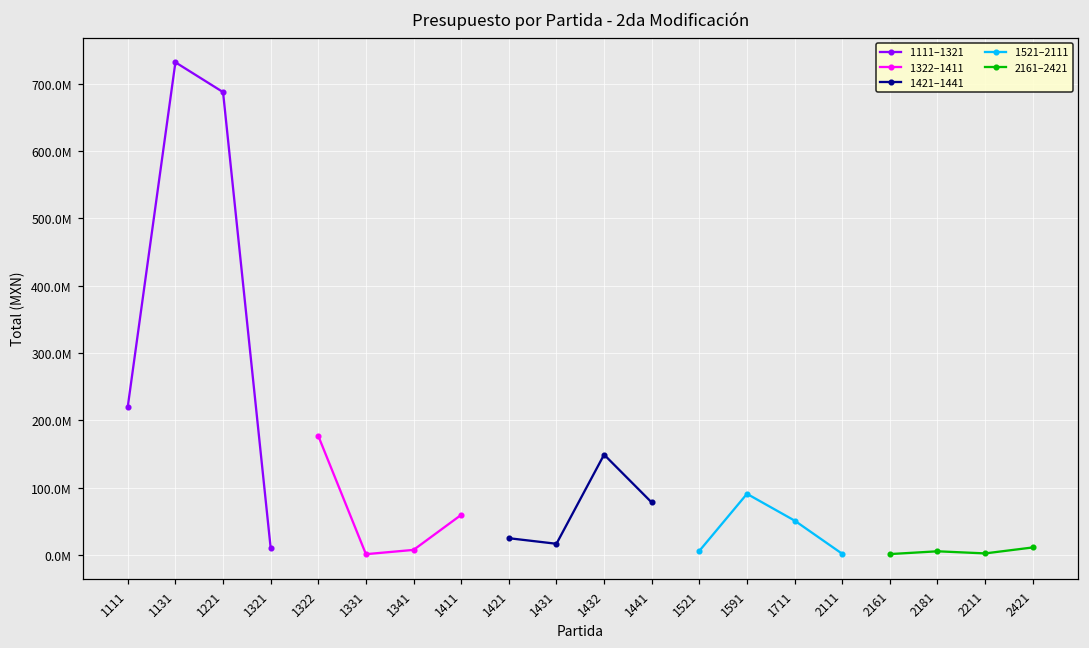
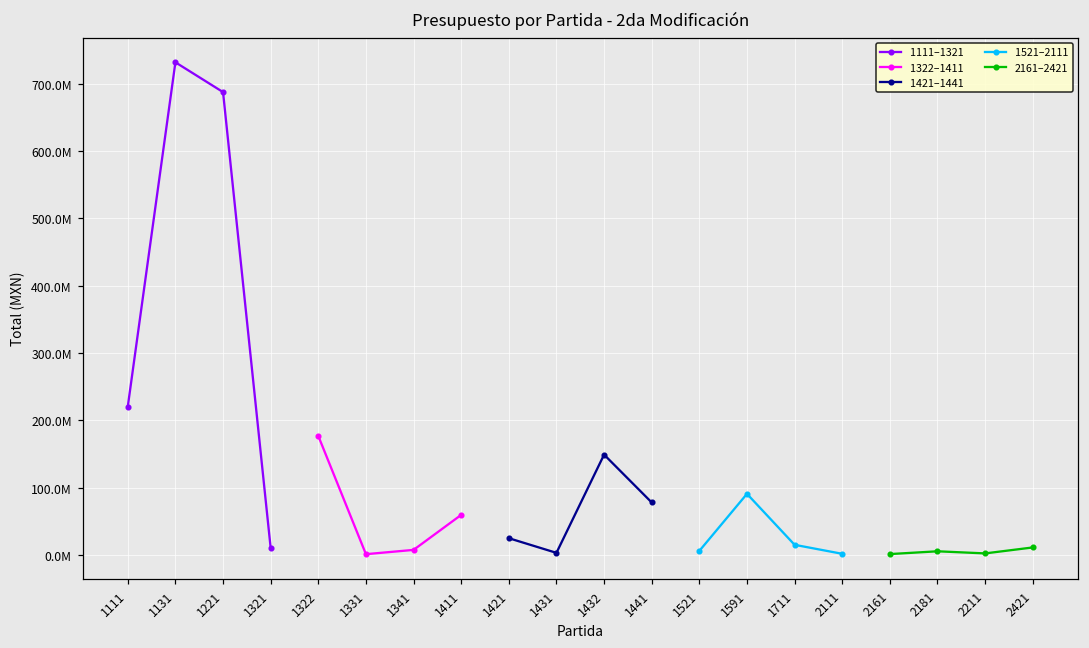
  {
    "1111–1321": {
      "1111": 220000000,
      "1131": 730000000,
      "1221": 690000000,
      "1321": 10000000
    },
    "1322–1411": {
      "1322": 180000000,
      "1331": 0,
      "1341": 10000000,
      "1411": 60000000
    },
    "1421–1441": {
      "1421": 20000000,
-     "1431": 20000000,
+     "1431": 0,
      "1432": 150000000,
      "1441": 80000000
    },
    "1521–2111": {
      "1521": 10000000,
      "1591": 90000000,
-     "1711": 50000000,
+     "1711": 20000000,
      "2111": 0
    },
    "2161–2421": {
      "2161": 0,
      "2181": 10000000,
      "2211": 0,
      "2421": 10000000
    }
  }
